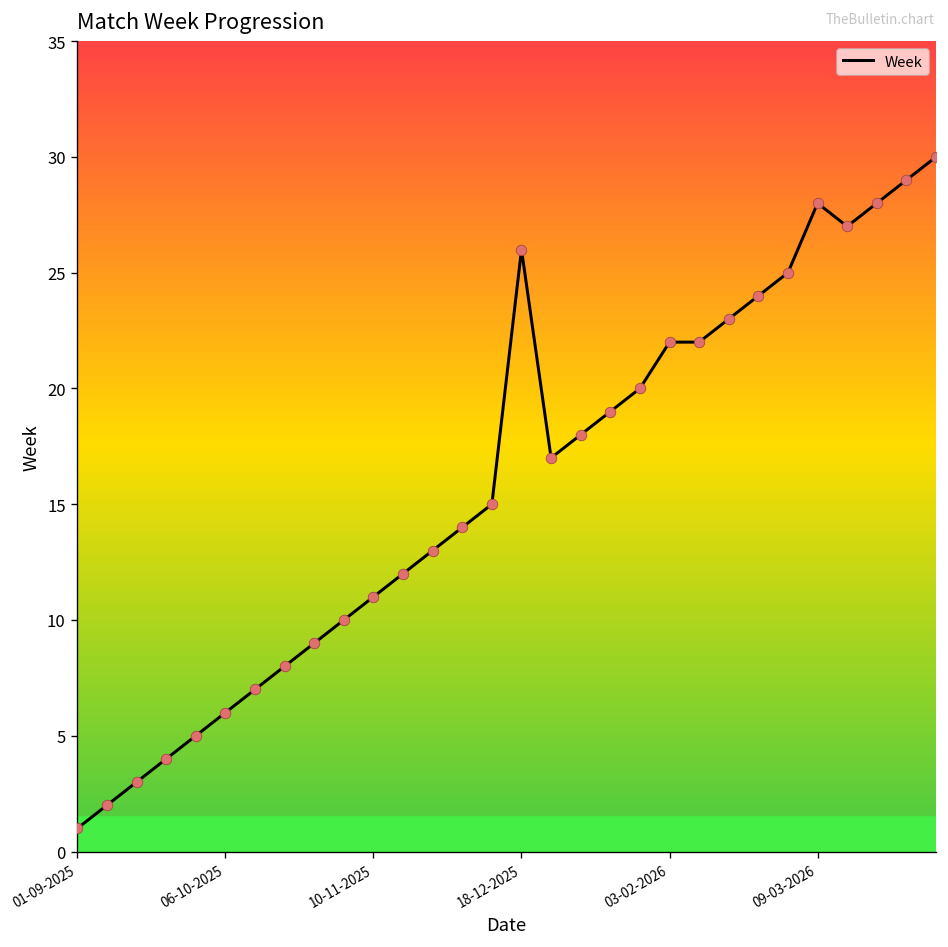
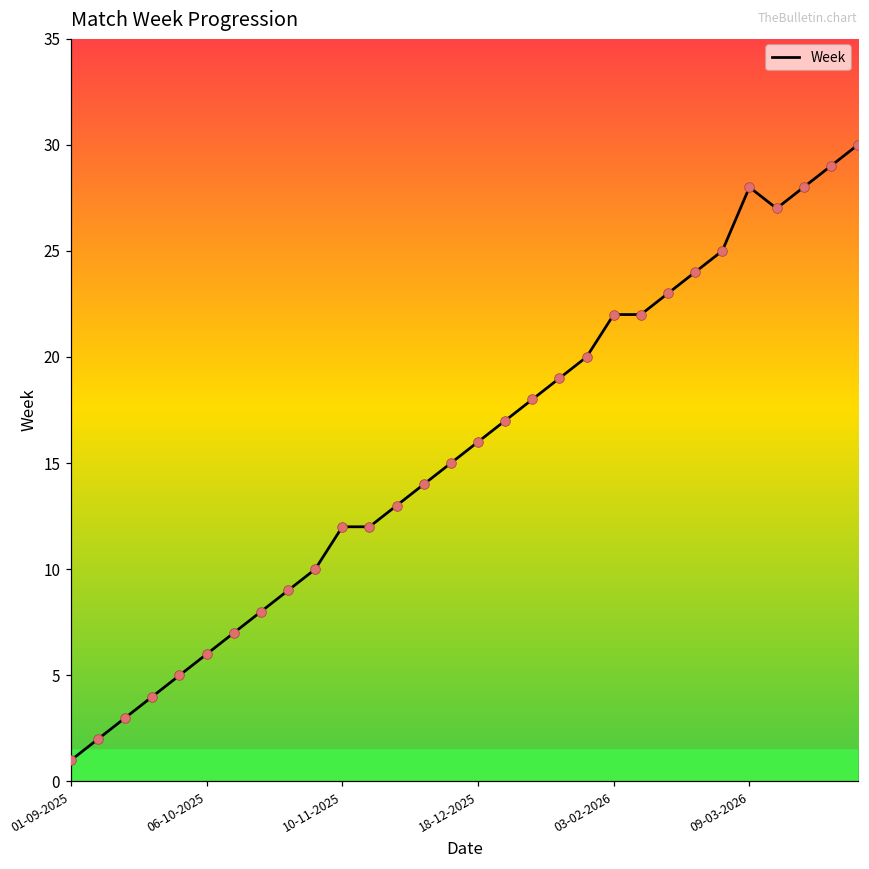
  {
    "06-10-2025": 6,
-   "10-11-2025": 11,
-   "18-12-2025": 26,
+   "10-11-2025": 12,
+   "18-12-2025": 16,
    "03-02-2026": 22,
    "09-03-2026": 28
  }
